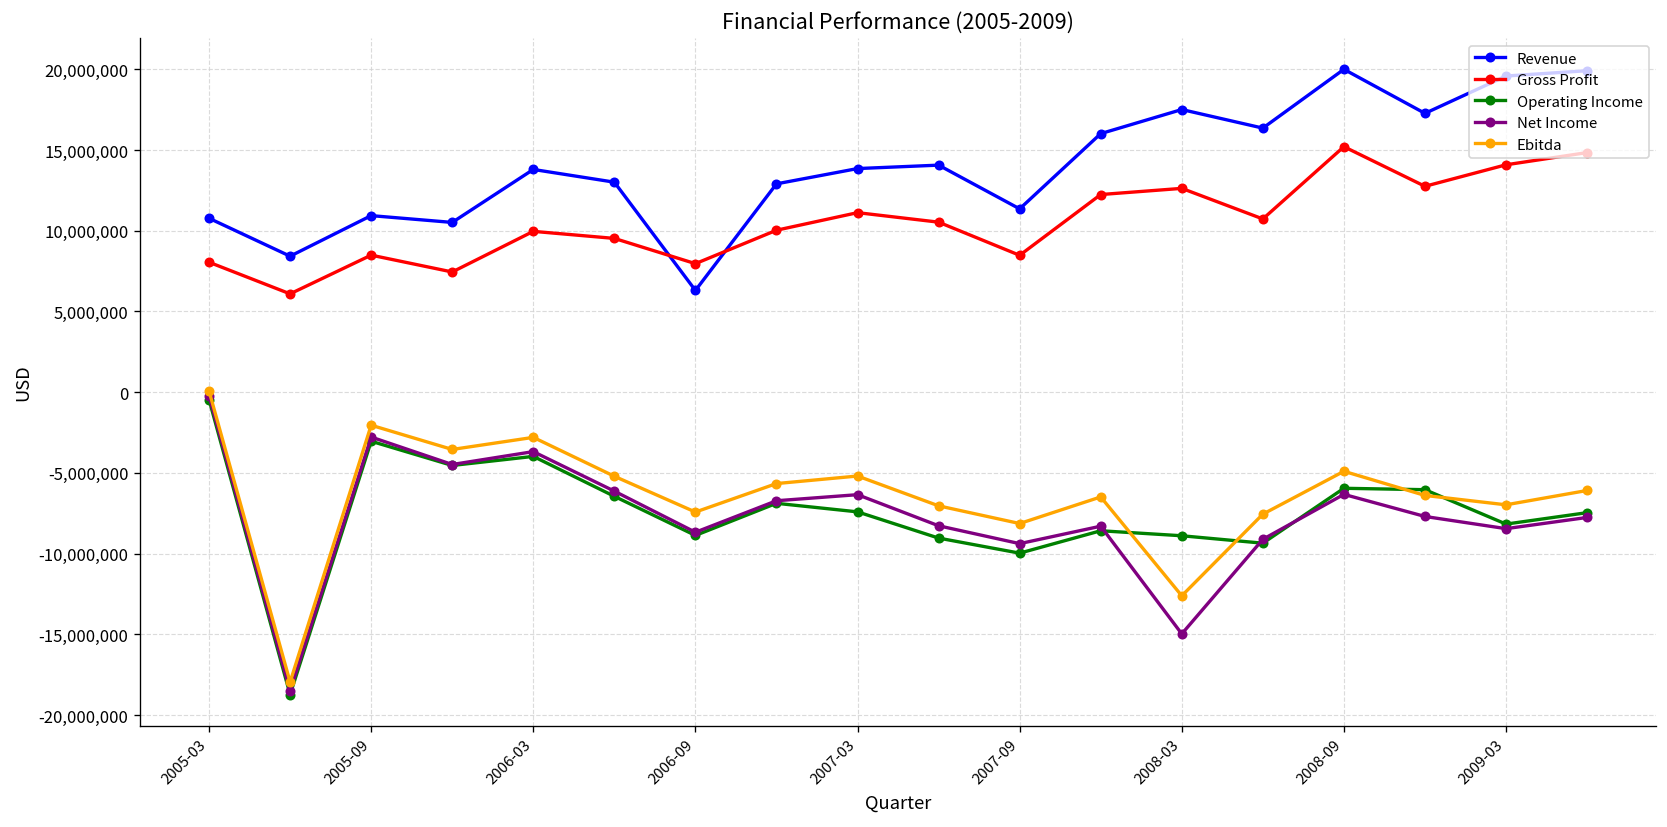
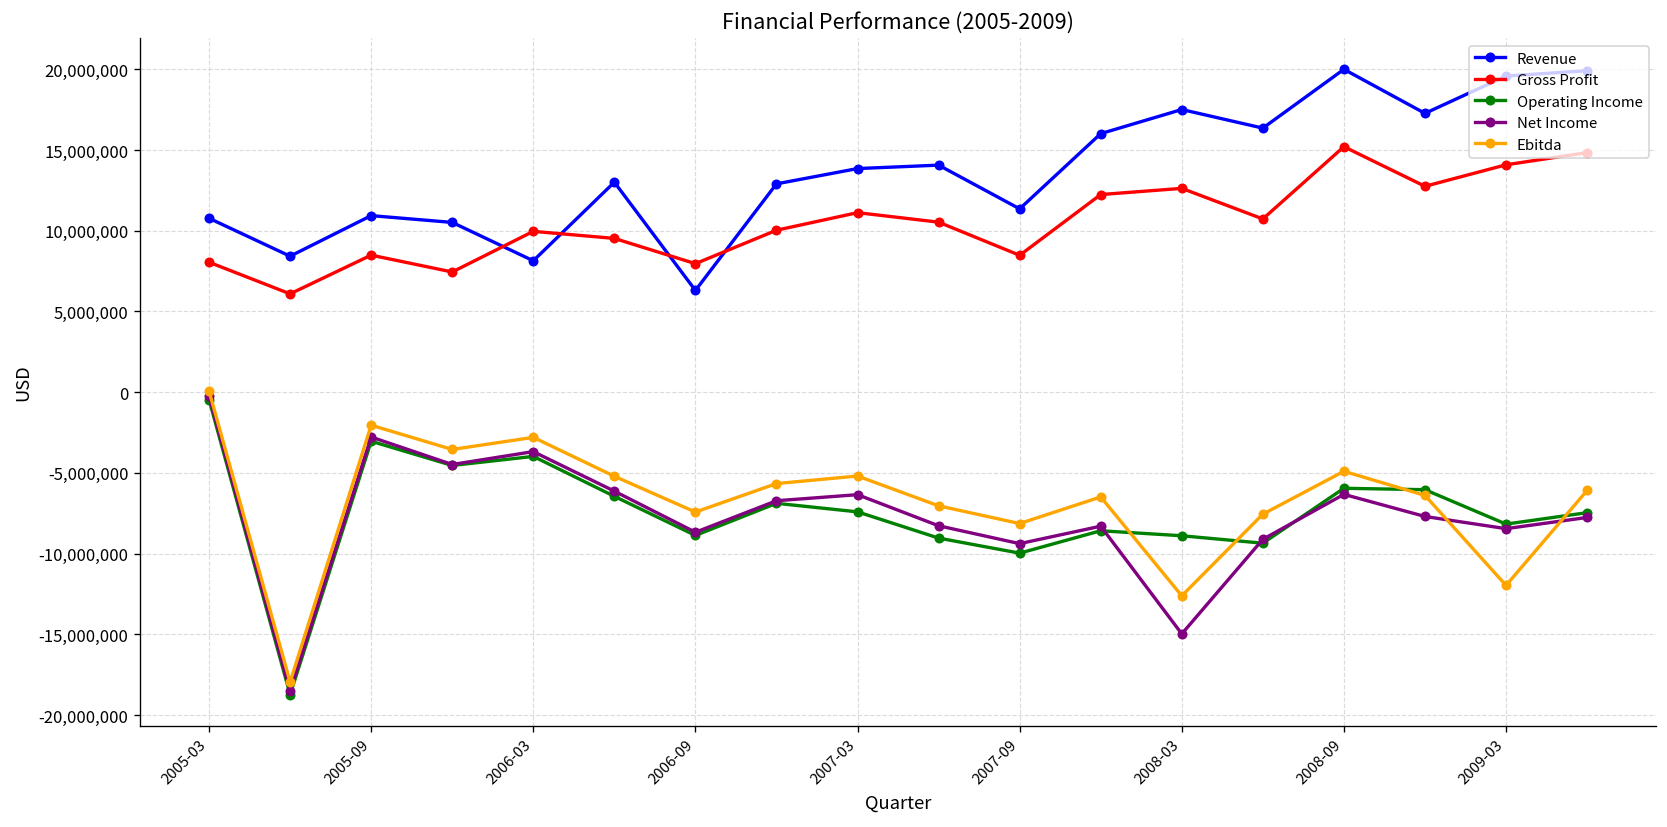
  {
    "Revenue": {
      "2005-03": "10,800,000",
      "2005-09": "10,900,000",
-     "2006-03": "13,800,000",
+     "2006-03": "8,100,000",
      "2006-09": "6,300,000",
      "2007-03": "13,900,000",
      "2007-09": "11,400,000",
      "2008-03": "17,500,000",
      "2008-09": "20,000,000"
    },
    "Gross Profit": {
      "2005-03": "8,000,000",
      "2005-09": "8,500,000",
      "2006-03": "10,000,000",
      "2006-09": "8,000,000",
      "2007-03": "11,100,000",
      "2007-09": "8,500,000",
      "2008-03": "12,600,000",
      "2008-09": "15,200,000"
    },
    "Operating Income": {
      "2005-03": "-500,000",
      "2005-09": "-3,000,000",
      "2006-03": "-4,000,000",
      "2006-09": "-8,900,000",
      "2007-03": "-7,400,000",
      "2007-09": "-10,000,000",
      "2008-03": "-8,900,000",
      "2008-09": "-6,000,000",
      "2009-03": "-8,200,000"
    },
    "Net Income": {
      "2005-03": "-200,000",
      "2005-09": "-2,800,000",
      "2006-03": "-3,700,000",
      "2006-09": "-8,700,000",
      "2007-03": "-6,300,000",
      "2007-09": "-9,400,000",
      "2008-03": "-15,000,000",
      "2008-09": "-6,300,000",
      "2009-03": "-8,500,000"
    },
    "Ebitda": {
      "2005-03": "100,000",
      "2005-09": "-2,000,000",
      "2006-03": "-2,800,000",
      "2006-09": "-7,400,000",
      "2007-03": "-5,200,000",
      "2007-09": "-8,100,000",
      "2008-03": "-12,600,000",
      "2008-09": "-4,900,000",
-     "2009-03": "-7,000,000"
+     "2009-03": "-12,000,000"
    }
  }
